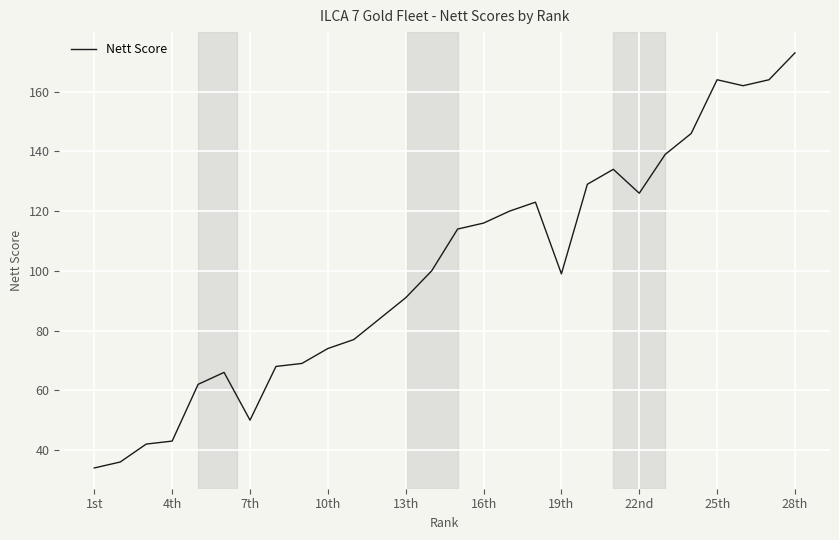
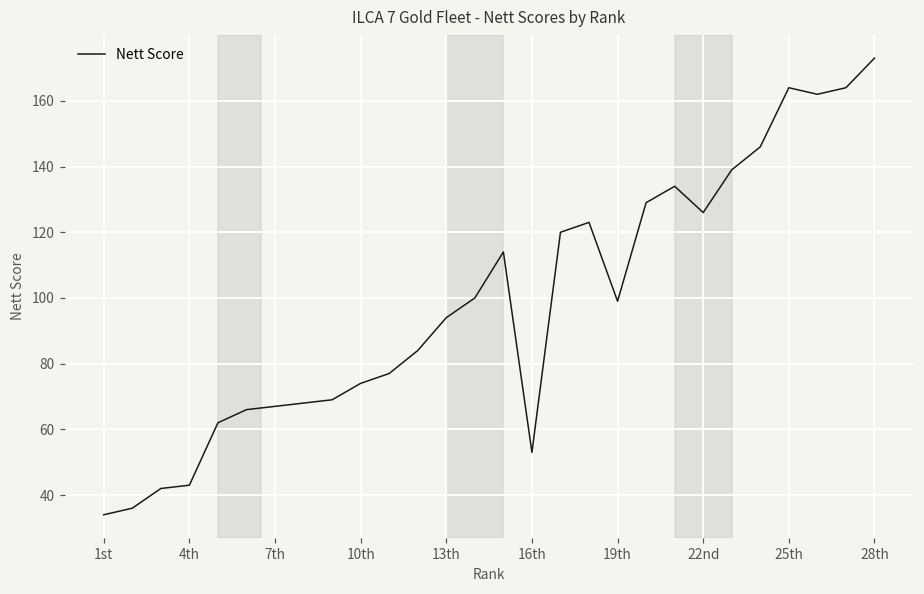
  {
    "1st": 34,
    "4th": 43,
-   "7th": 50,
+   "7th": 67,
    "10th": 74,
-   "13th": 91,
-   "16th": 116,
+   "13th": 94,
+   "16th": 53,
    "19th": 99,
    "22nd": 126,
    "25th": 164,
    "28th": 173
  }
